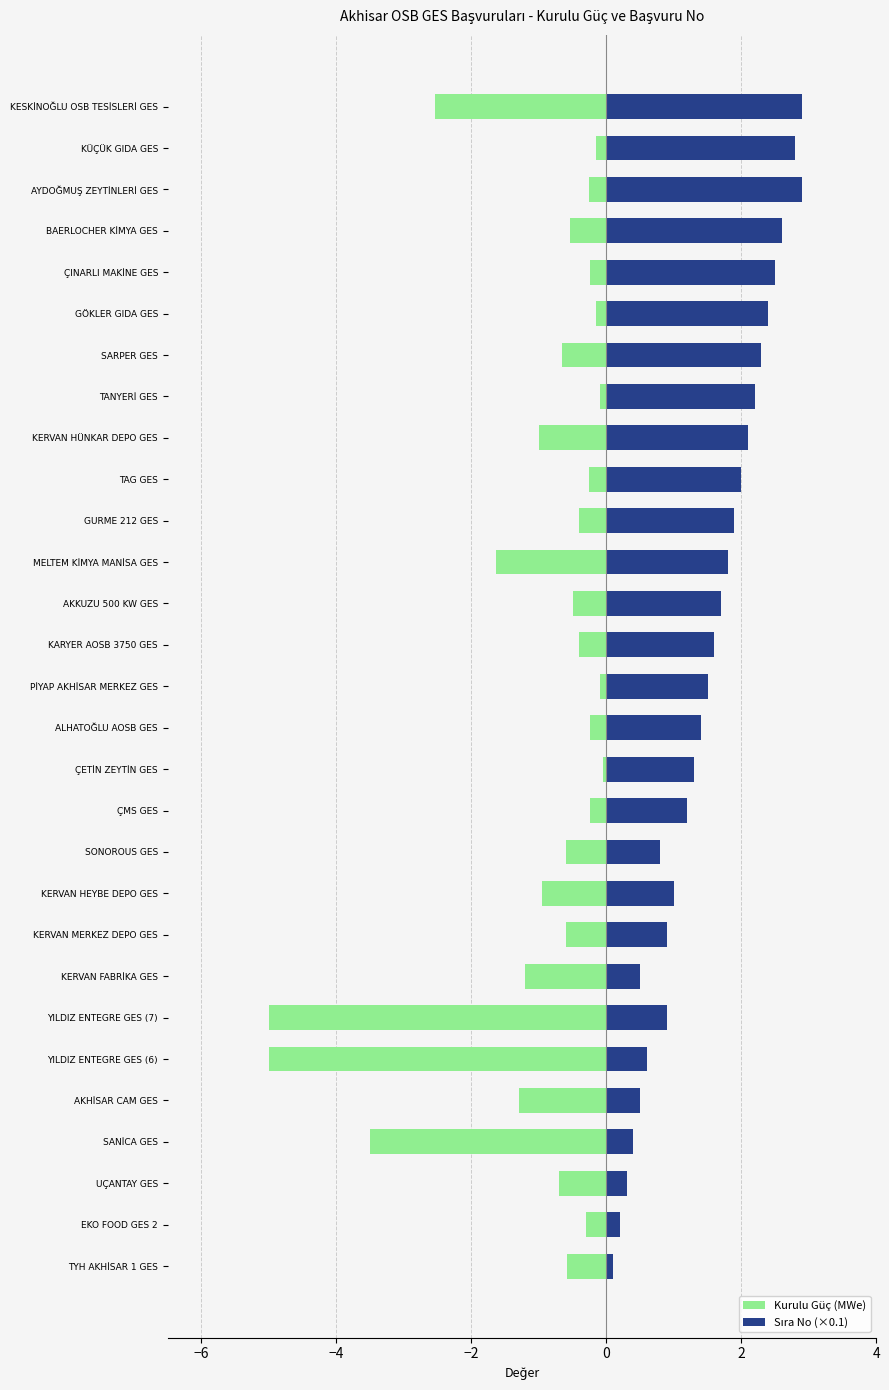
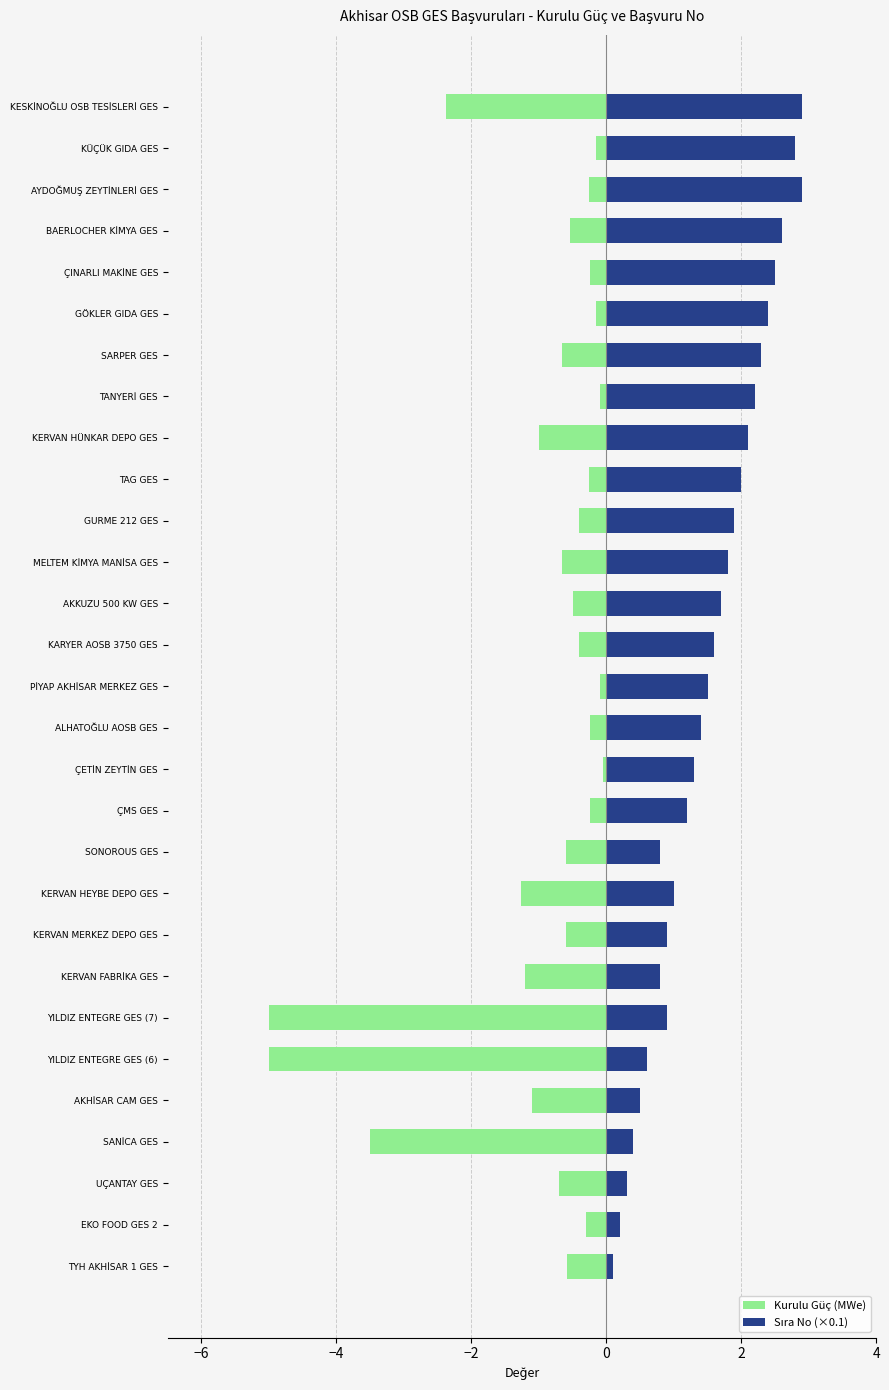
  {
    "Kurulu Güç (MWe)": {
-     "KESKİNOĞLU OSB TESİSLERİ GES": -2.5,
+     "KESKİNOĞLU OSB TESİSLERİ GES": -2.4,
      "KÜÇÜK GIDA GES": -0.2,
      "AYDOĞMUŞ ZEYTİNLERİ GES": -0.3,
      "BAERLOCHER KİMYA GES": -0.5,
      "ÇINARLI MAKİNE GES": -0.2,
      "GÖKLER GIDA GES": -0.2,
      "SARPER GES": -0.7,
      "TANYERİ GES": -0.1,
      "KERVAN HÜNKAR DEPO GES": -1.0,
      "TAG GES": -0.3,
      "GURME 212 GES": -0.4,
-     "MELTEM KİMYA MANİSA GES": -1.6,
+     "MELTEM KİMYA MANİSA GES": -0.7,
      "AKKUZU 500 KW GES": -0.5,
      "KARYER AOSB 3750 GES": -0.4,
      "PİYAP AKHİSAR MERKEZ GES": -0.1,
      "ALHATOĞLU AOSB GES": -0.2,
      "ÇETİN ZEYTİN GES": -0.1,
      "ÇMS GES": -0.2,
      "SONOROUS GES": -0.6,
-     "KERVAN HEYBE DEPO GES": -1.0,
+     "KERVAN HEYBE DEPO GES": -1.3,
      "KERVAN MERKEZ DEPO GES": -0.6,
      "KERVAN FABRİKA GES": -1.2,
      "YILDIZ ENTEGRE GES (7)": -5.0,
      "YILDIZ ENTEGRE GES (6)": -5.0,
-     "AKHİSAR CAM GES": -1.3,
+     "AKHİSAR CAM GES": -1.1,
      "SANİCA GES": -3.5,
      "UÇANTAY GES": -0.7,
      "EKO FOOD GES 2": -0.3,
      "TYH AKHİSAR 1 GES": -0.6
    },
    "Sıra No (×0.1)": {
      "KESKİNOĞLU OSB TESİSLERİ GES": 2.9,
      "KÜÇÜK GIDA GES": 2.8,
      "AYDOĞMUŞ ZEYTİNLERİ GES": 2.9,
      "BAERLOCHER KİMYA GES": 2.6,
      "ÇINARLI MAKİNE GES": 2.5,
      "GÖKLER GIDA GES": 2.4,
      "SARPER GES": 2.3,
      "TANYERİ GES": 2.2,
      "KERVAN HÜNKAR DEPO GES": 2.1,
      "TAG GES": 2.0,
      "GURME 212 GES": 1.9,
      "MELTEM KİMYA MANİSA GES": 1.8,
      "AKKUZU 500 KW GES": 1.7,
      "KARYER AOSB 3750 GES": 1.6,
      "PİYAP AKHİSAR MERKEZ GES": 1.5,
      "ALHATOĞLU AOSB GES": 1.4,
      "ÇETİN ZEYTİN GES": 1.3,
      "ÇMS GES": 1.2,
      "SONOROUS GES": 0.8,
      "KERVAN HEYBE DEPO GES": 1.0,
      "KERVAN MERKEZ DEPO GES": 0.9,
-     "KERVAN FABRİKA GES": 0.5,
+     "KERVAN FABRİKA GES": 0.8,
      "YILDIZ ENTEGRE GES (7)": 0.9,
      "YILDIZ ENTEGRE GES (6)": 0.6,
      "AKHİSAR CAM GES": 0.5,
      "SANİCA GES": 0.4,
      "UÇANTAY GES": 0.3,
      "EKO FOOD GES 2": 0.2,
      "TYH AKHİSAR 1 GES": 0.1
    }
  }
